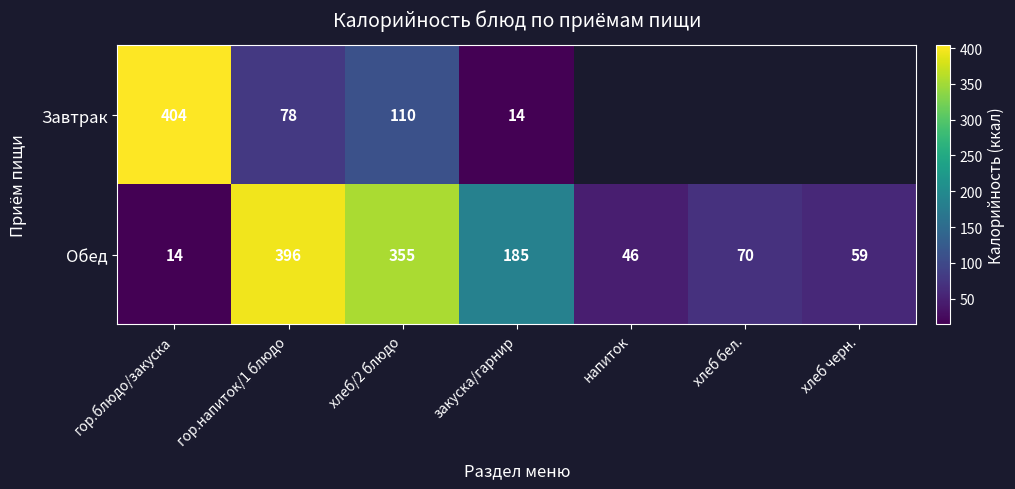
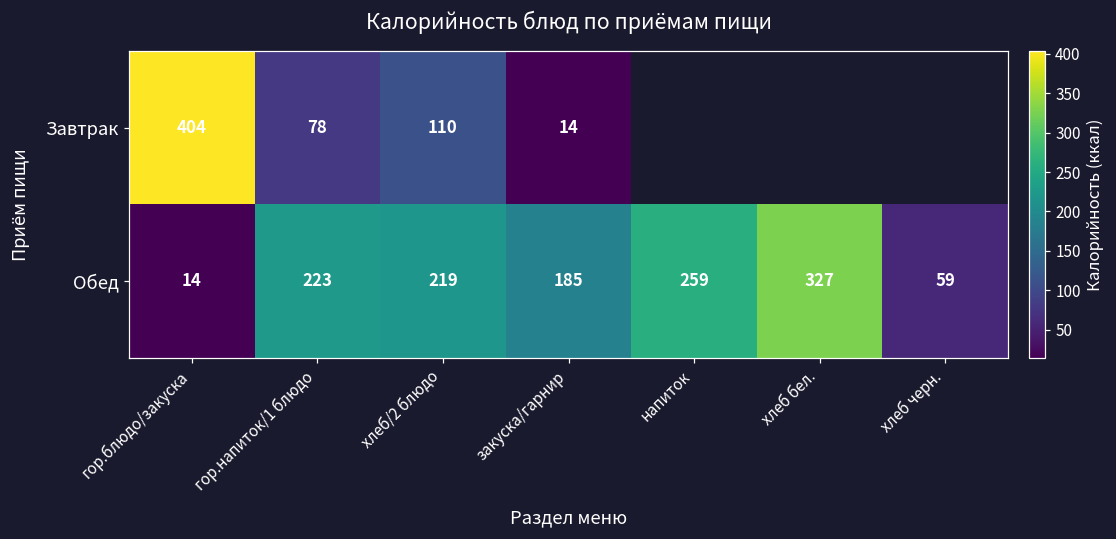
  {
    "Завтрак": {
      "гор.блюдо/закуска": 404,
      "гор.напиток/1 блюдо": 78,
      "хлеб/2 блюдо": 110,
      "закуска/гарнир": 14
    },
    "Обед": {
      "гор.блюдо/закуска": 14,
-     "гор.напиток/1 блюдо": 396,
-     "хлеб/2 блюдо": 355,
+     "гор.напиток/1 блюдо": 223,
+     "хлеб/2 блюдо": 219,
      "закуска/гарнир": 185,
-     "напиток": 46,
-     "хлеб бел.": 70,
+     "напиток": 259,
+     "хлеб бел.": 327,
      "хлеб черн.": 59
    }
  }
